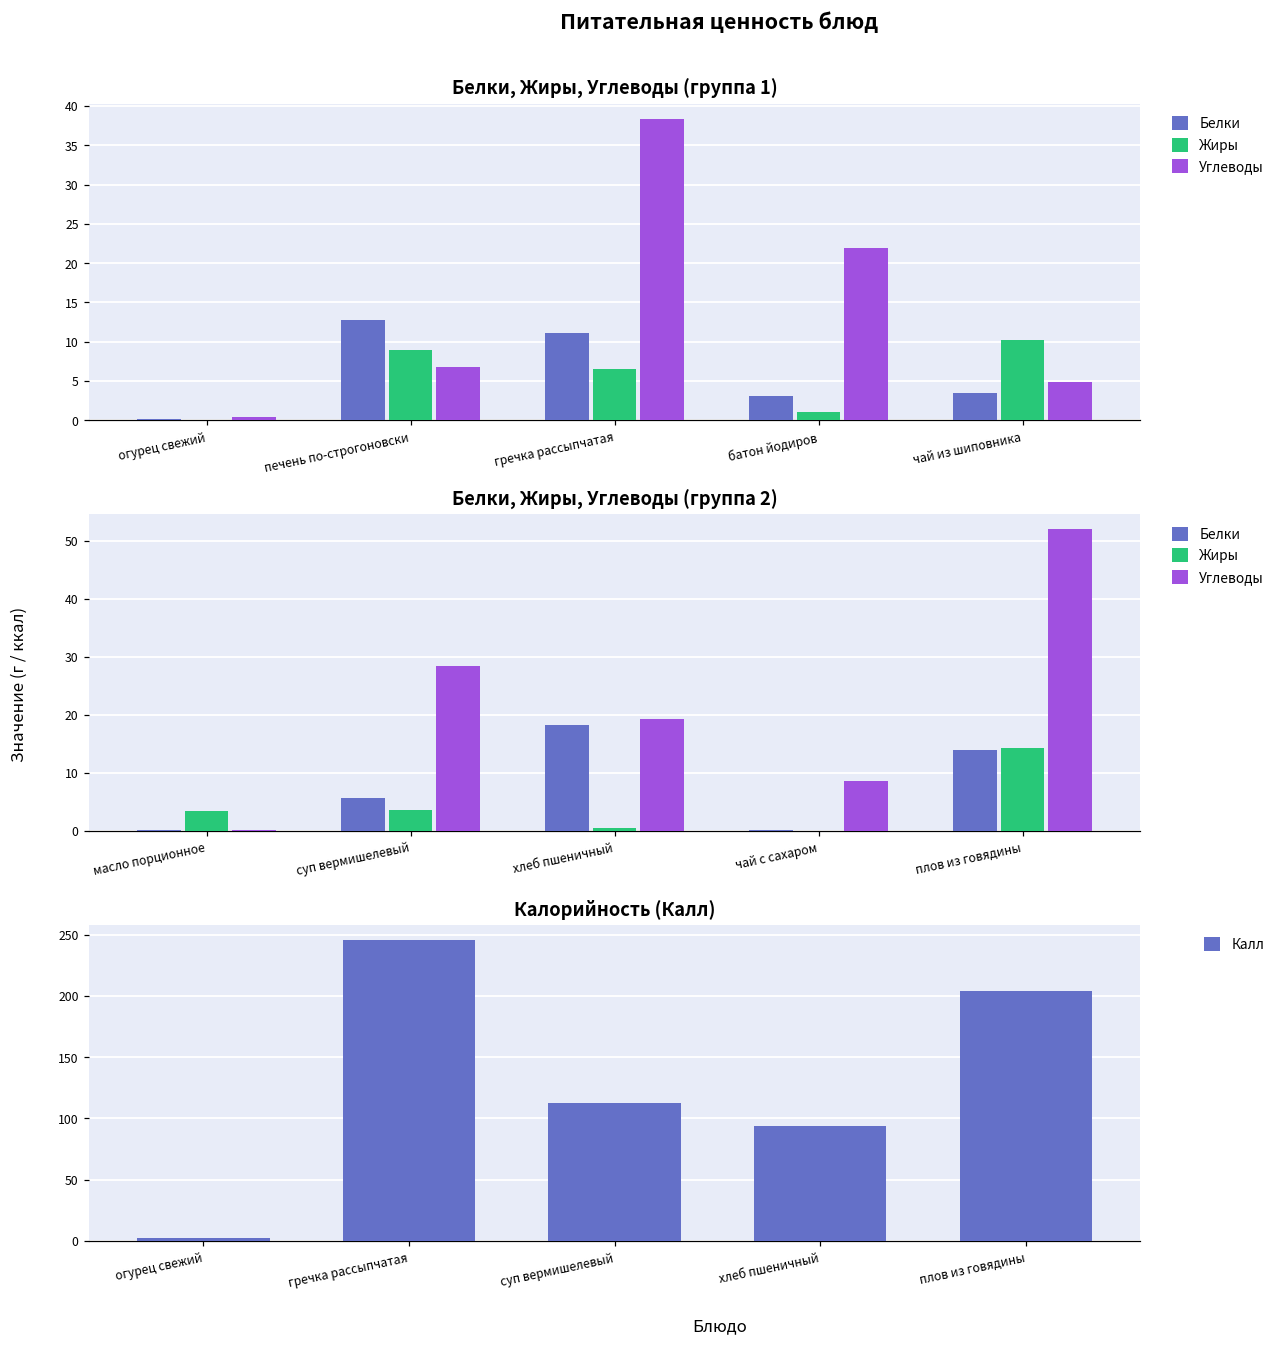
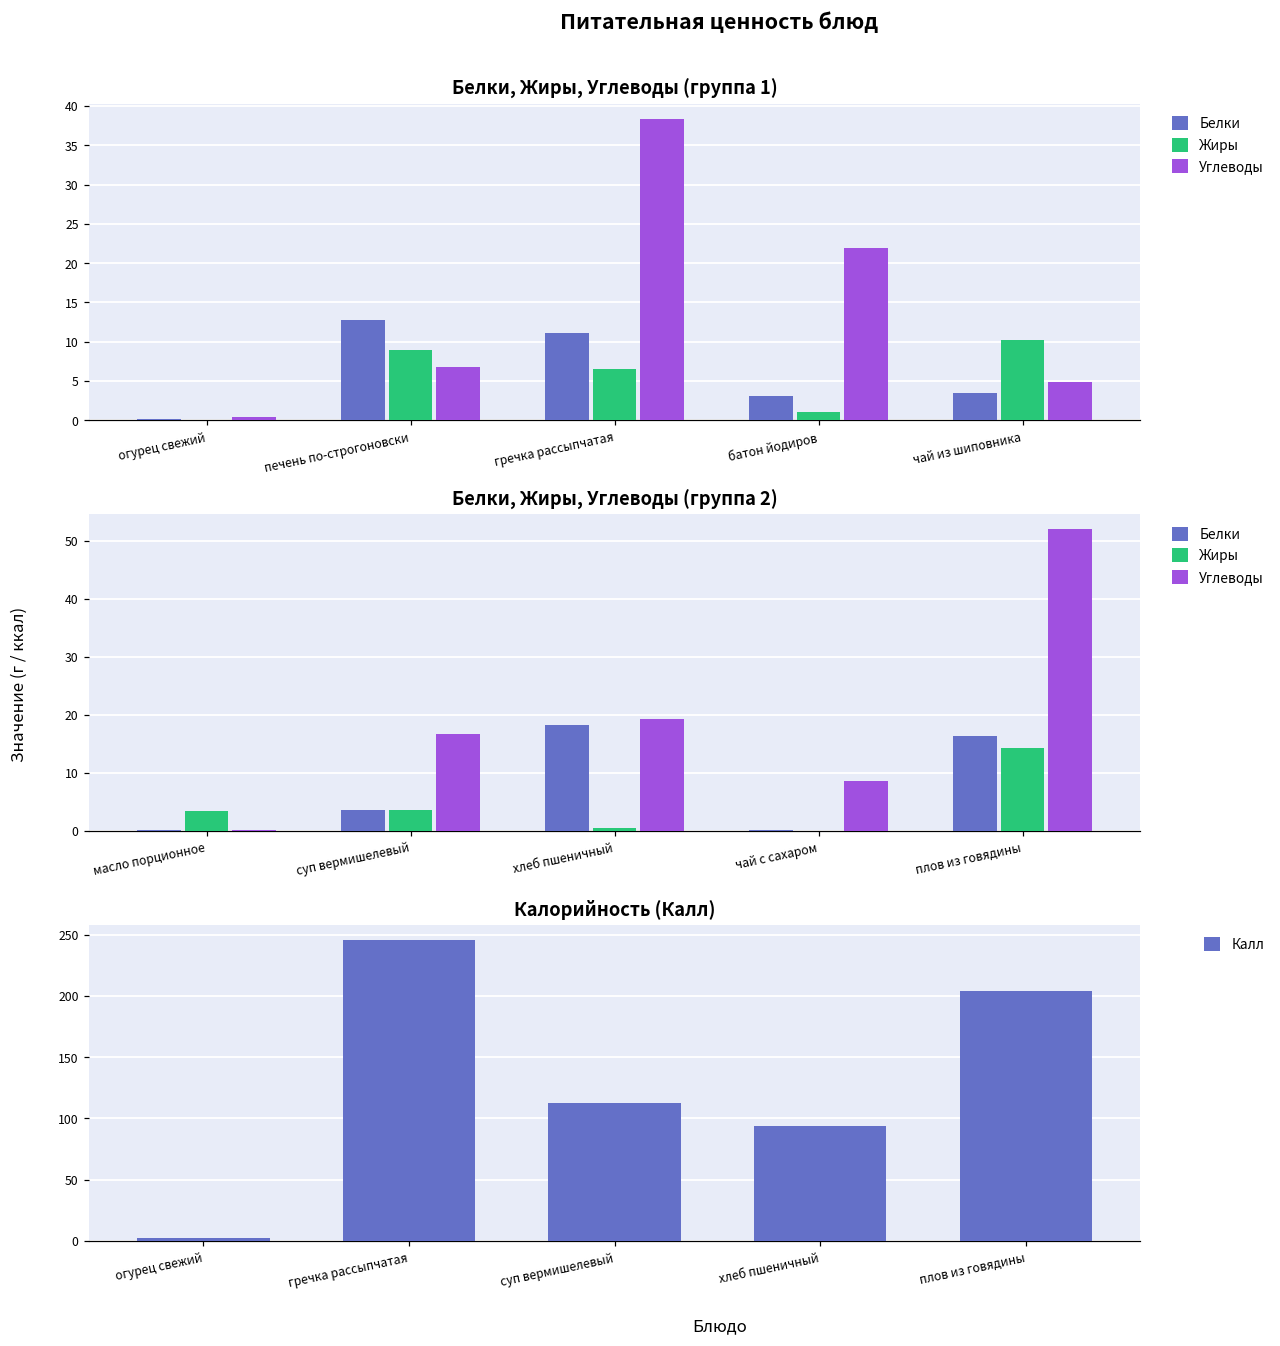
  {
    "Белки, Жиры, Углеводы (группа 1)": {
      "Белки": {
        "печень по-строгоновски": 13,
        "гречка рассыпчатая": 11,
        "батон йодиров": 3,
        "чай из шиповника": 3
      },
      "Жиры": {
        "печень по-строгоновски": 9,
        "гречка рассыпчатая": 7,
        "батон йодиров": 1,
        "чай из шиповника": 10
      },
      "Углеводы": {
        "огурец свежий": 0,
        "печень по-строгоновски": 7,
        "гречка рассыпчатая": 38,
        "батон йодиров": 22,
        "чай из шиповника": 5
      }
    },
    "Белки, Жиры, Углеводы (группа 2)": {
      "Белки": {
-       "суп вермишелевый": 6,
+       "суп вермишелевый": 4,
        "хлеб пшеничный": 18,
-       "плов из говядины": 14
+       "плов из говядины": 16
      },
      "Жиры": {
        "масло порционное": 3,
        "суп вермишелевый": 3,
        "плов из говядины": 14
      },
      "Углеводы": {
-       "суп вермишелевый": 28,
+       "суп вермишелевый": 17,
        "хлеб пшеничный": 19,
        "чай с сахаром": 9,
        "плов из говядины": 52
      }
    },
    "Калорийность (Калл)": {
      "огурец свежий": 2,
      "гречка рассыпчатая": 246,
      "суп вермишелевый": 113,
      "хлеб пшеничный": 94,
      "плов из говядины": 204
    }
  }
